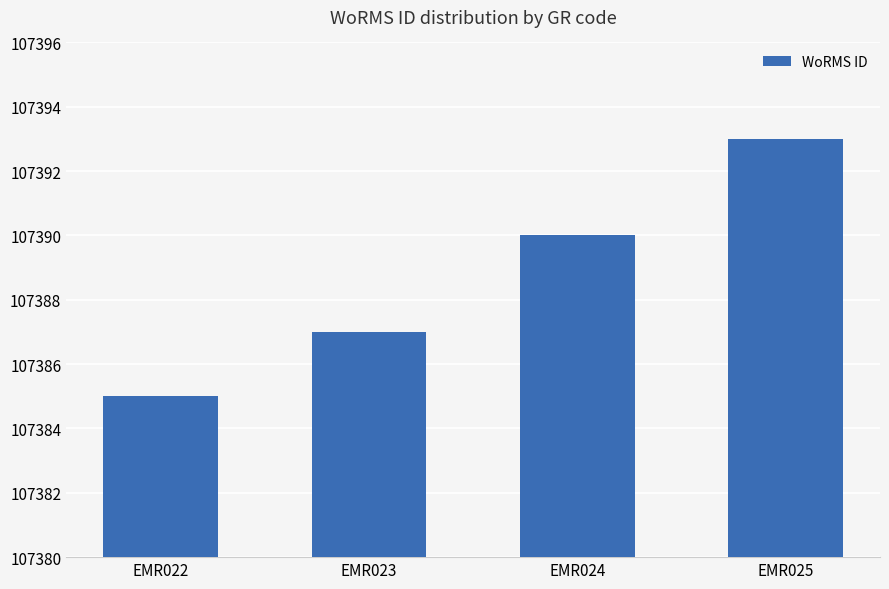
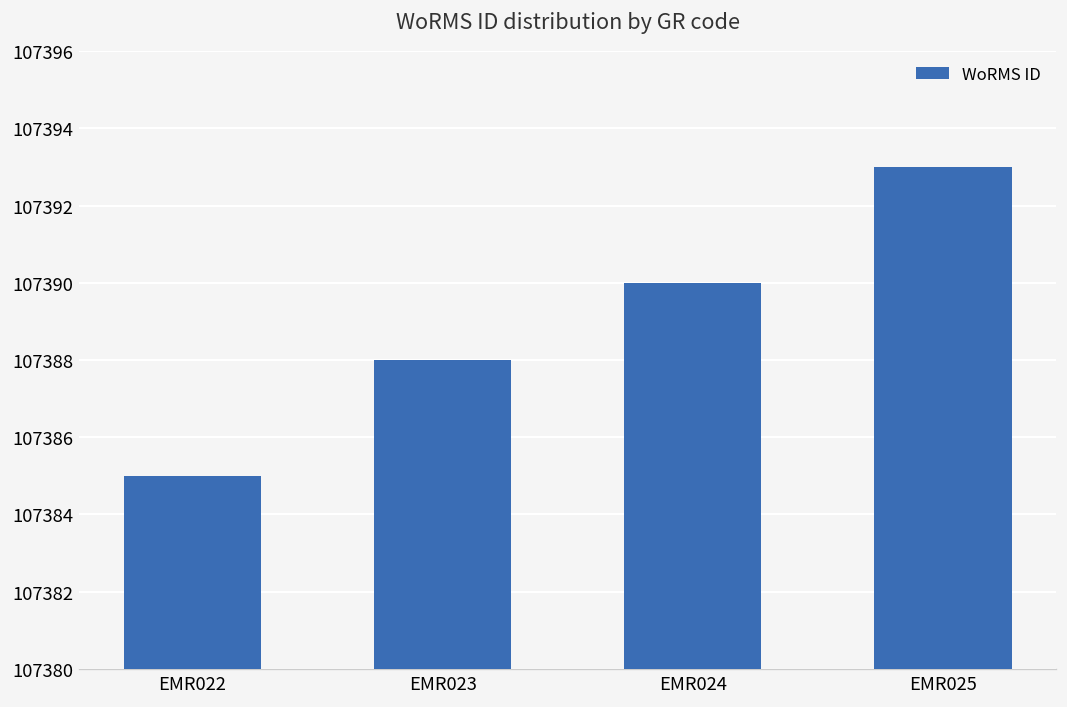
  {
    "EMR022": 107385,
-   "EMR023": 107387,
+   "EMR023": 107388,
    "EMR024": 107390,
    "EMR025": 107393
  }
